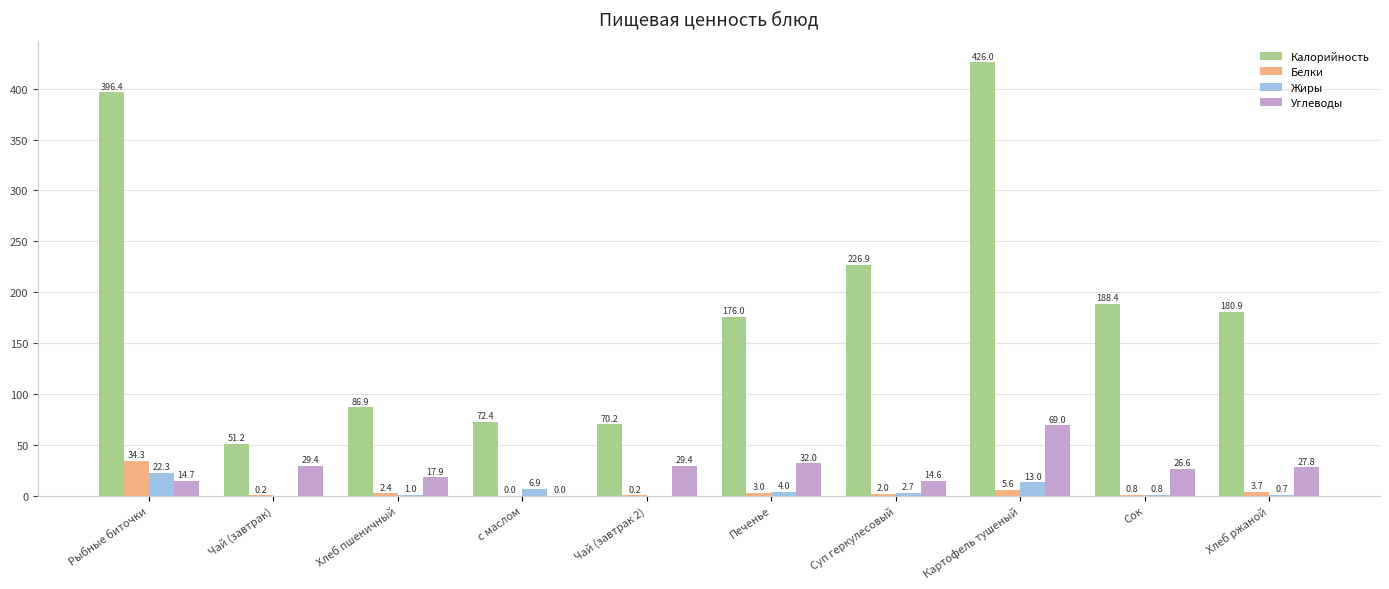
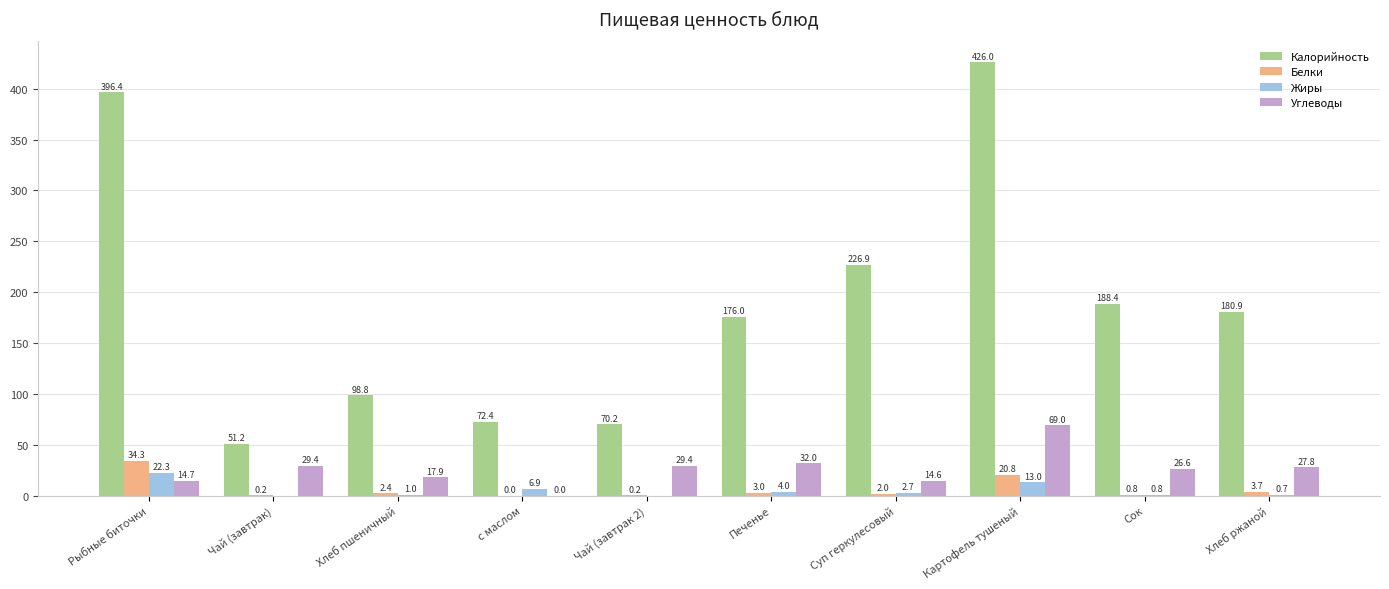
  {
    "Калорийность": {
      "Рыбные биточки": 396.4,
      "Чай (завтрак)": 51.2,
-     "Хлеб пшеничный": 86.9,
+     "Хлеб пшеничный": 98.8,
      "с маслом": 72.4,
      "Чай (завтрак 2)": 70.2,
      "Печенье": 176.0,
      "Суп геркулесовый": 226.9,
      "Картофель тушеный": 426.0,
      "Сок": 188.4,
      "Хлеб ржаной": 180.9
    },
    "Белки": {
      "Рыбные биточки": 34.3,
      "Чай (завтрак)": 0.2,
      "Хлеб пшеничный": 2.4,
      "с маслом": 0.0,
      "Чай (завтрак 2)": 0.2,
      "Печенье": 3.0,
      "Суп геркулесовый": 2.0,
-     "Картофель тушеный": 5.6,
+     "Картофель тушеный": 20.8,
      "Сок": 0.8,
      "Хлеб ржаной": 3.7
    }
  }
